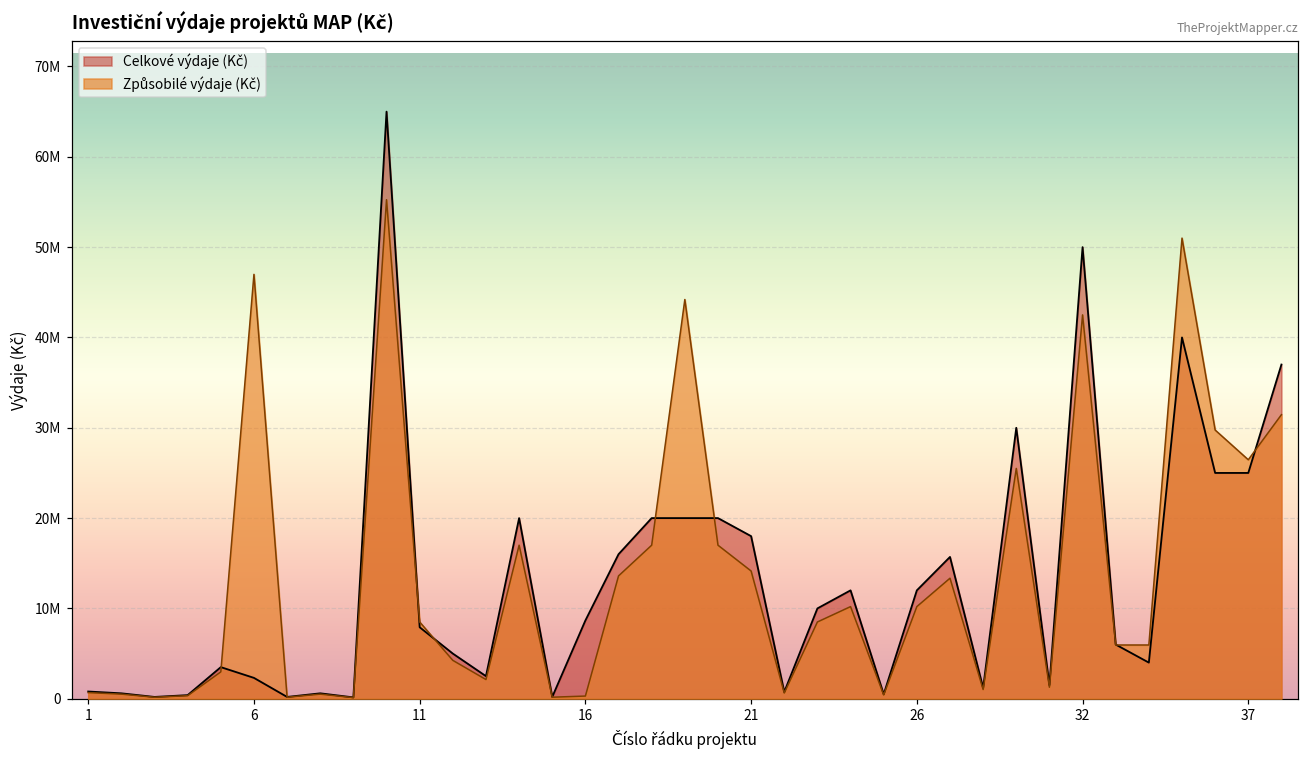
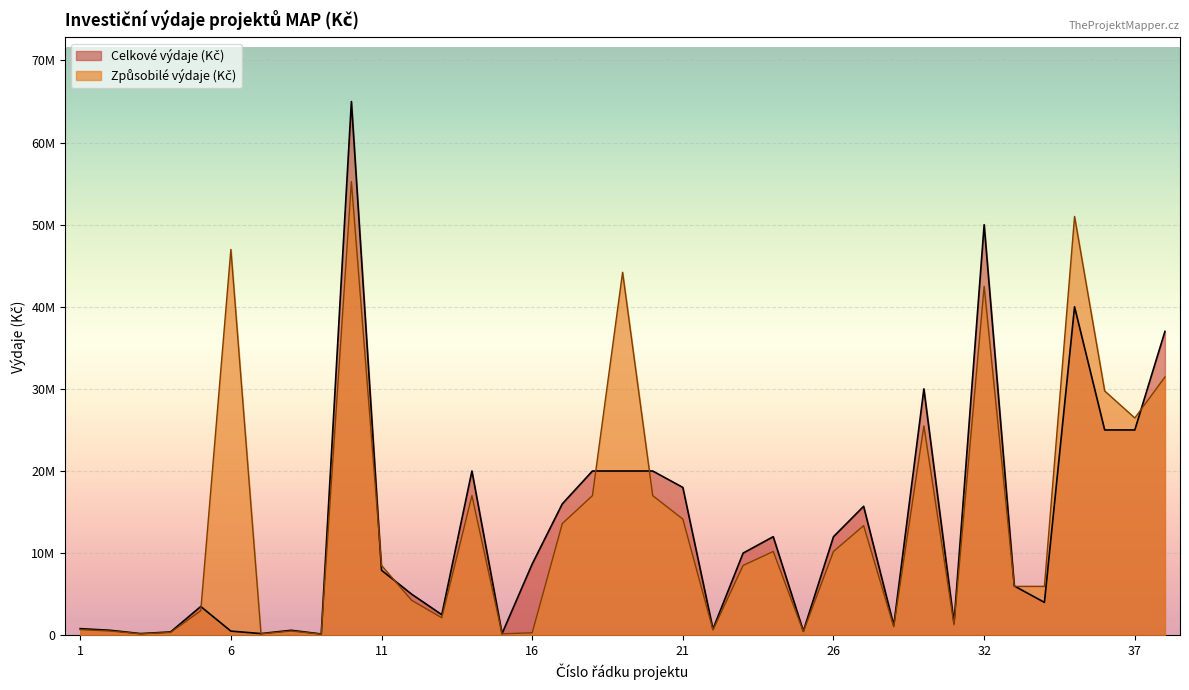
  {
    "Celkové výdaje (Kč)": {
-     "6": 2000000,
+     "6": 1000000,
      "11": 8000000,
      "16": 9000000,
      "21": 18000000,
      "26": 12000000,
      "32": 50000000,
      "37": 25000000
    },
    "Způsobilé výdaje (Kč)": {
      "6": 47000000,
      "11": 9000000,
      "16": 0,
      "21": 14000000,
      "26": 10000000,
      "32": 43000000,
      "37": 26000000
    }
  }
